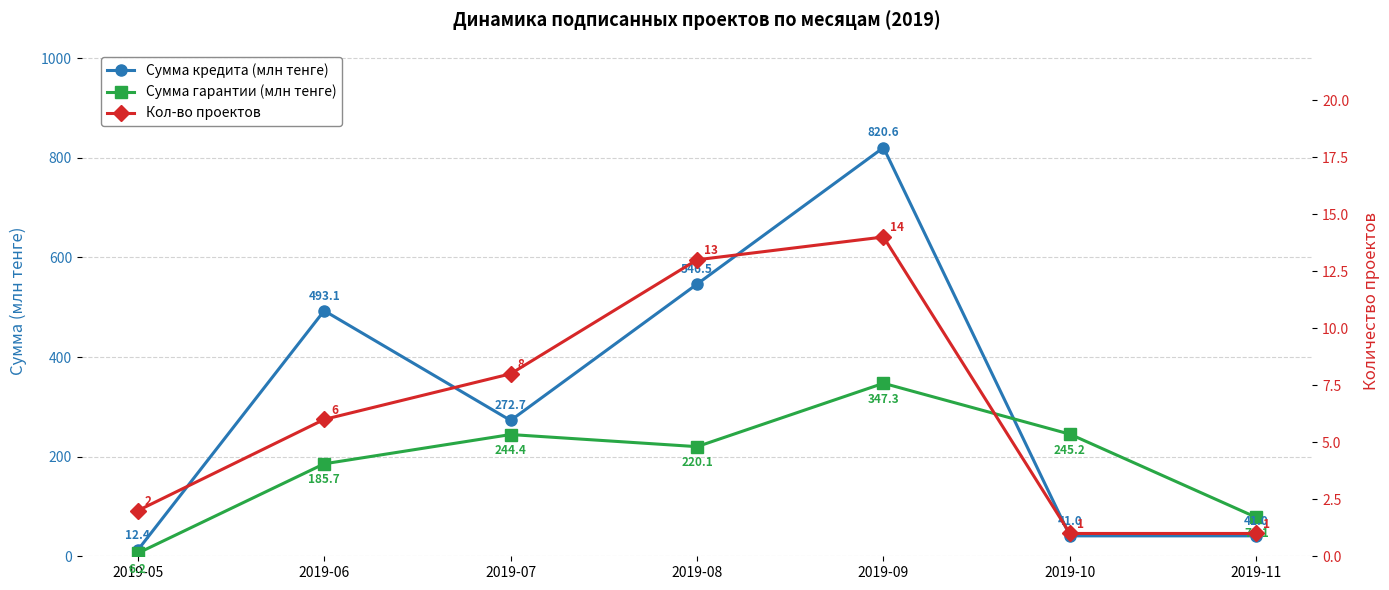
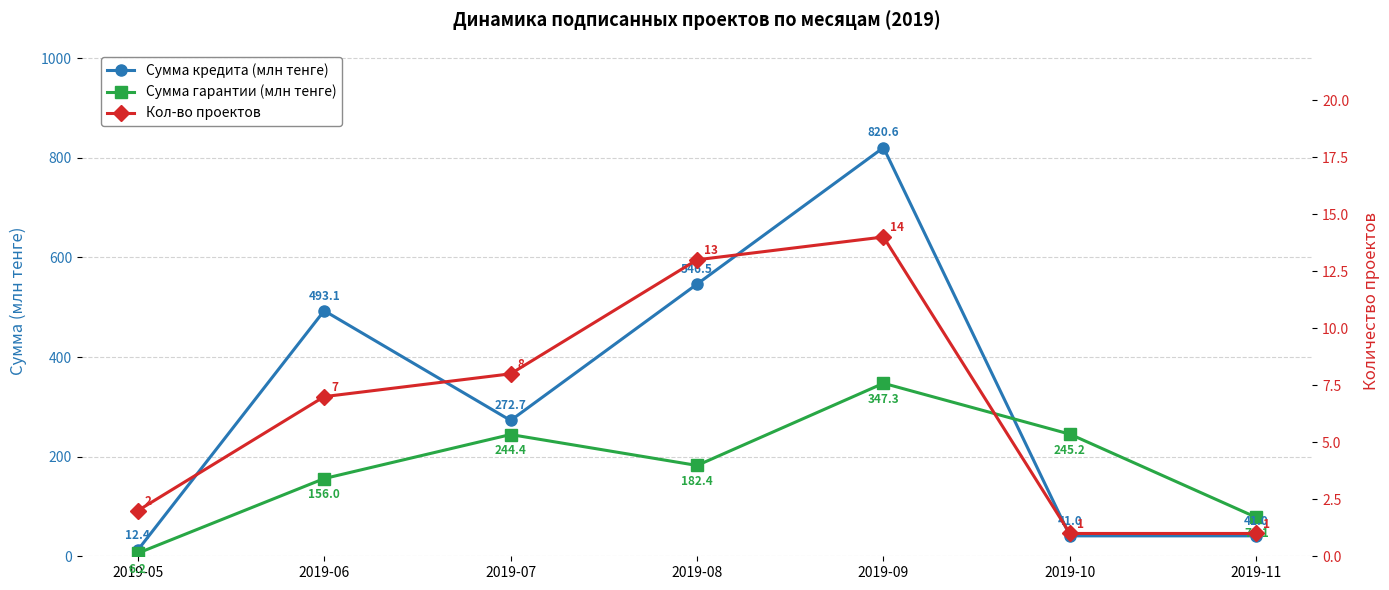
  {
    "Сумма кредита (млн тенге)": {
      "2019-05": 12.4,
      "2019-06": 493.1,
      "2019-07": 272.7,
      "2019-08": 546.5,
      "2019-09": 820.6
    },
    "Сумма гарантии (млн тенге)": {
      "2019-05": 6.2,
-     "2019-06": 185.7,
+     "2019-06": 156.0,
      "2019-07": 244.4,
-     "2019-08": 220.1,
+     "2019-08": 182.4,
      "2019-09": 347.3,
      "2019-10": 245.2
    },
    "Кол-во проектов": {
      "2019-05": 2,
-     "2019-06": 6,
+     "2019-06": 7,
      "2019-07": 8,
      "2019-08": 13,
      "2019-09": 14
    }
  }
